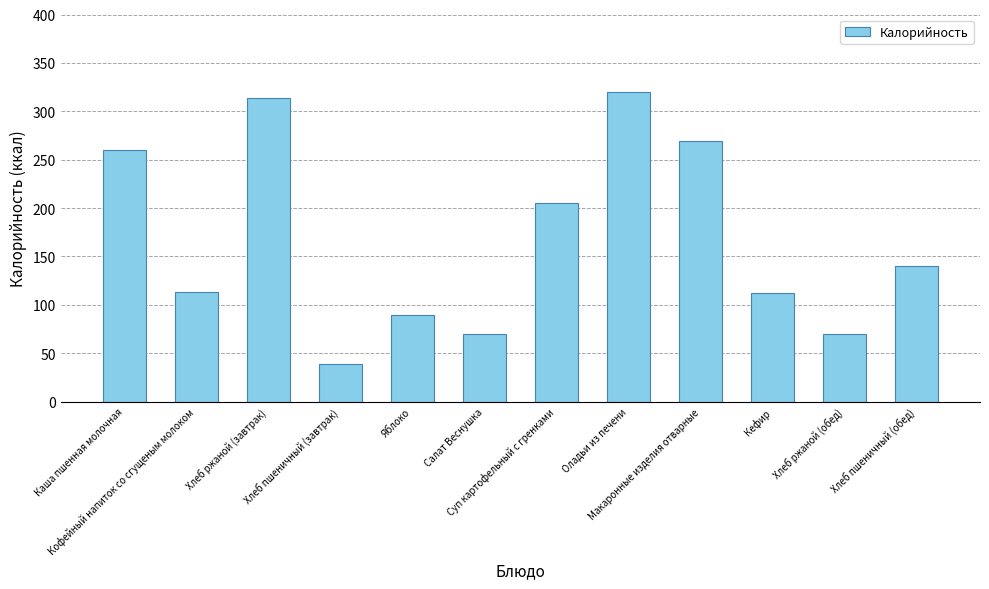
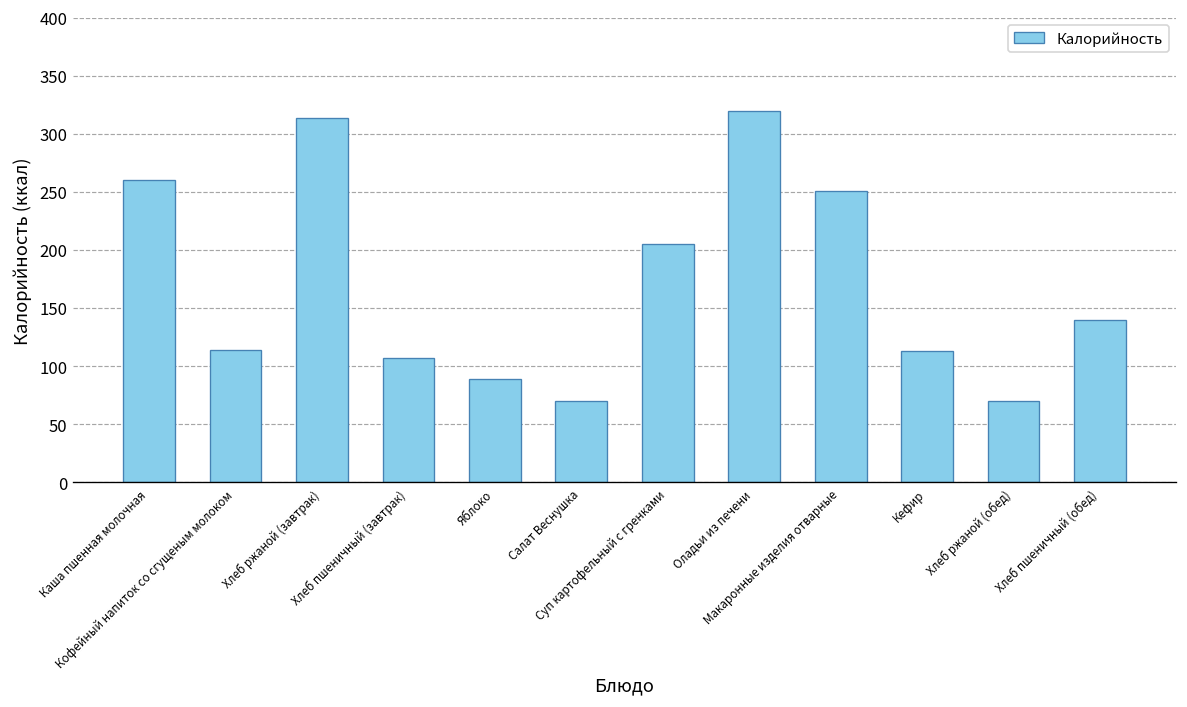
  {
    "Каша пшенная молочная": 260,
    "Кофейный напиток со сгущеным молоком": 110,
    "Хлеб ржаной (завтрак)": 310,
-   "Хлеб пшеничный (завтрак)": 40,
+   "Хлеб пшеничный (завтрак)": 110,
    "Яблоко": 90,
    "Салат Веснушка": 70,
    "Суп картофельный с гренками": 210,
    "Оладьи из печени": 320,
-   "Макаронные изделия отварные": 270,
+   "Макаронные изделия отварные": 250,
    "Кефир": 110,
    "Хлеб ржаной (обед)": 70,
    "Хлеб пшеничный (обед)": 140
  }
